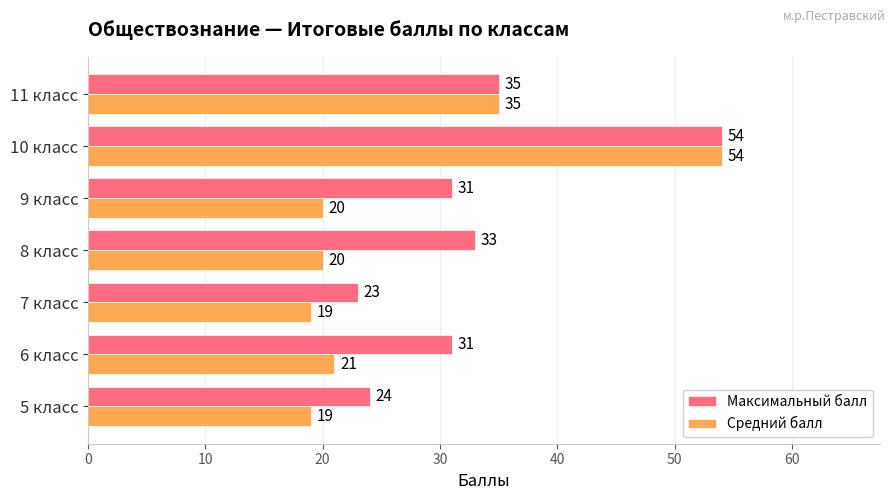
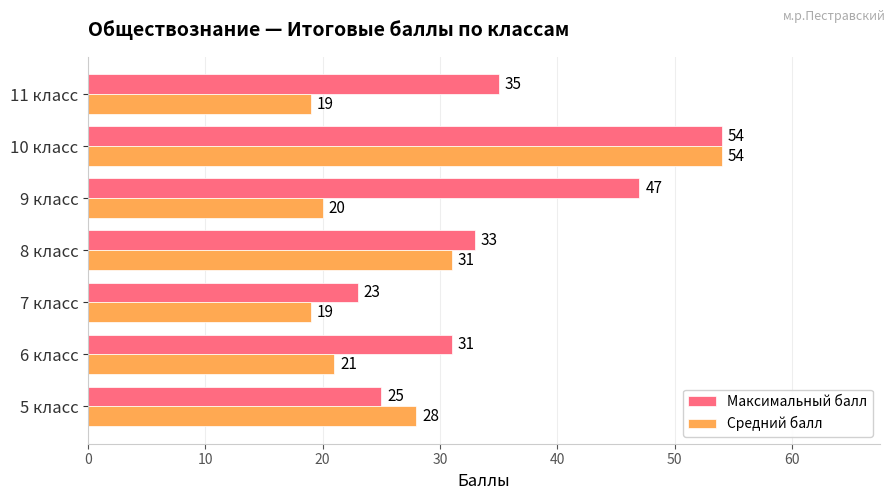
  {
    "Максимальный балл": {
      "11 класс": 35,
      "10 класс": 54,
-     "9 класс": 31,
+     "9 класс": 47,
      "8 класс": 33,
      "7 класс": 23,
      "6 класс": 31,
-     "5 класс": 24
+     "5 класс": 25
    },
    "Средний балл": {
-     "11 класс": 35,
+     "11 класс": 19,
      "10 класс": 54,
      "9 класс": 20,
-     "8 класс": 20,
+     "8 класс": 31,
      "7 класс": 19,
      "6 класс": 21,
-     "5 класс": 19
+     "5 класс": 28
    }
  }
